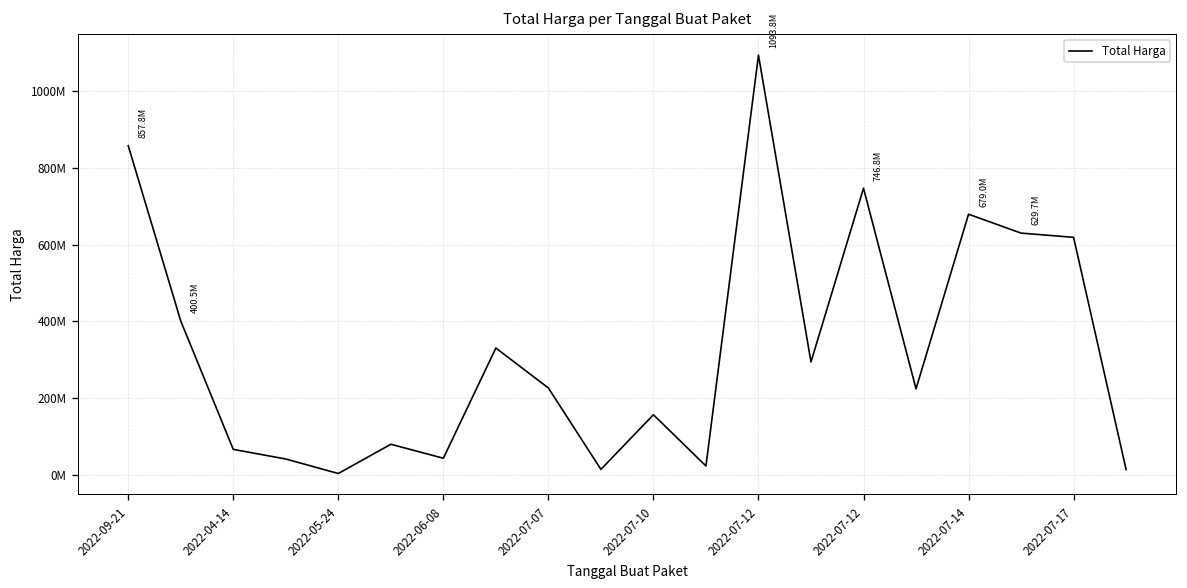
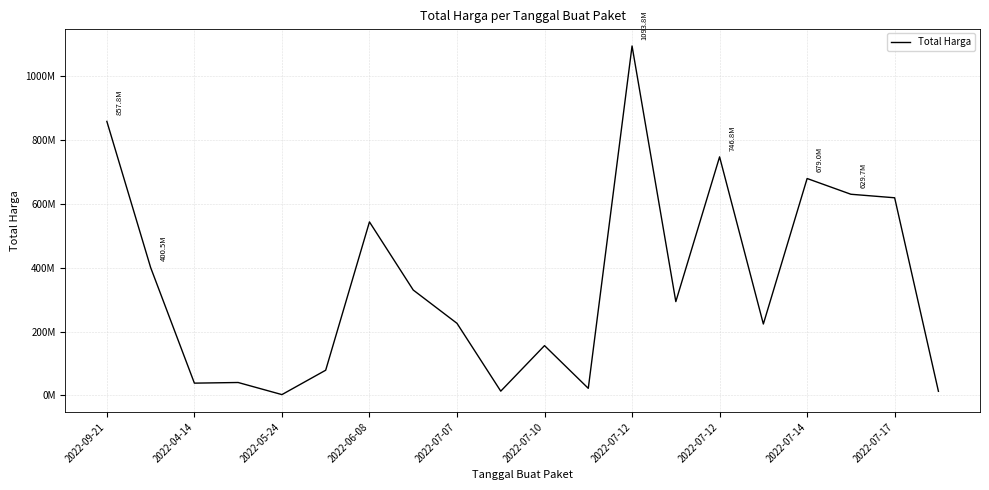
  {
-   "2022-04-14": 70000000,
+   "2022-04-14": 40000000,
    "2022-05-24": 0,
-   "2022-06-08": 40000000,
+   "2022-06-08": 540000000,
    "2022-07-17": 620000000
  }
